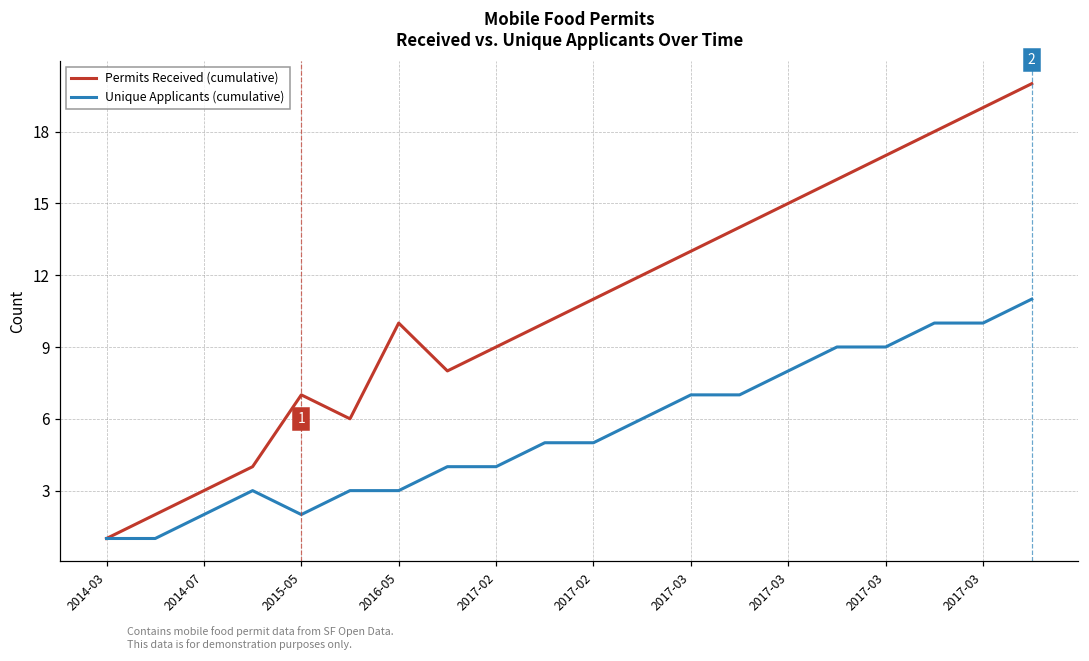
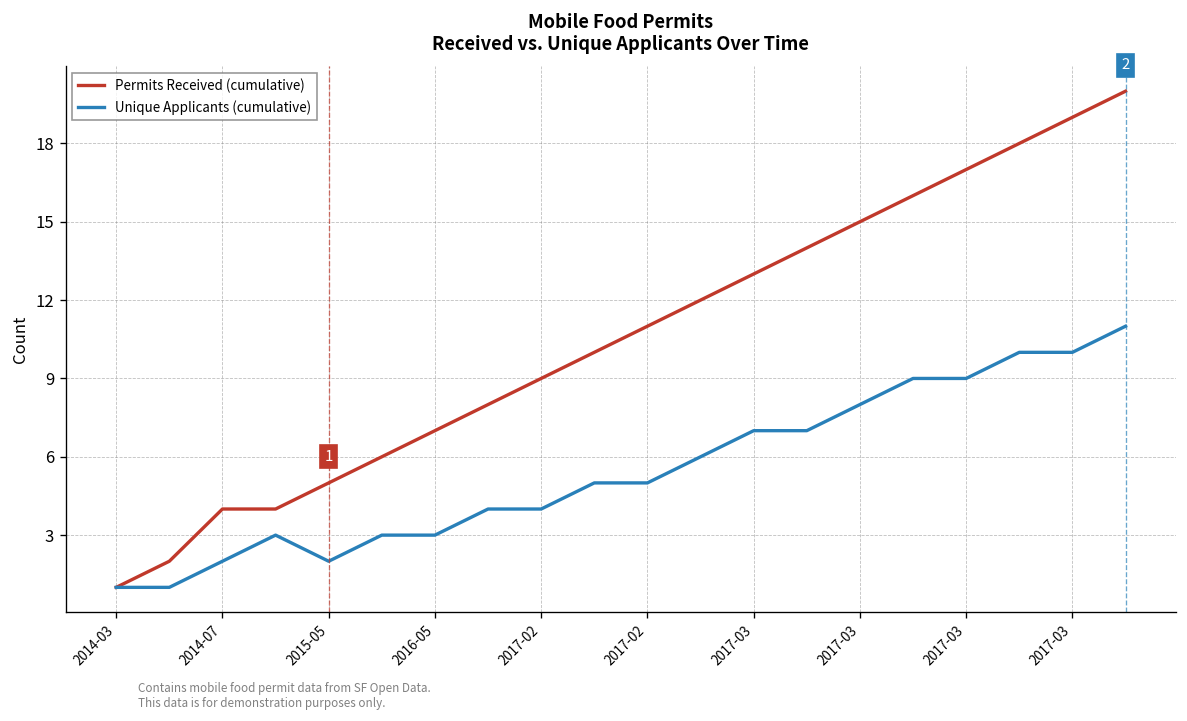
  {
    "Permits Received (cumulative)": {
-     "2014-07": 3,
-     "2015-05": 7,
-     "2016-05": 10
+     "2014-07": 4,
+     "2015-05": 5,
+     "2016-05": 7
    },
    "Unique Applicants (cumulative)": {
      "2014-07": 2,
      "2015-05": 2,
      "2016-05": 3
    }
  }
